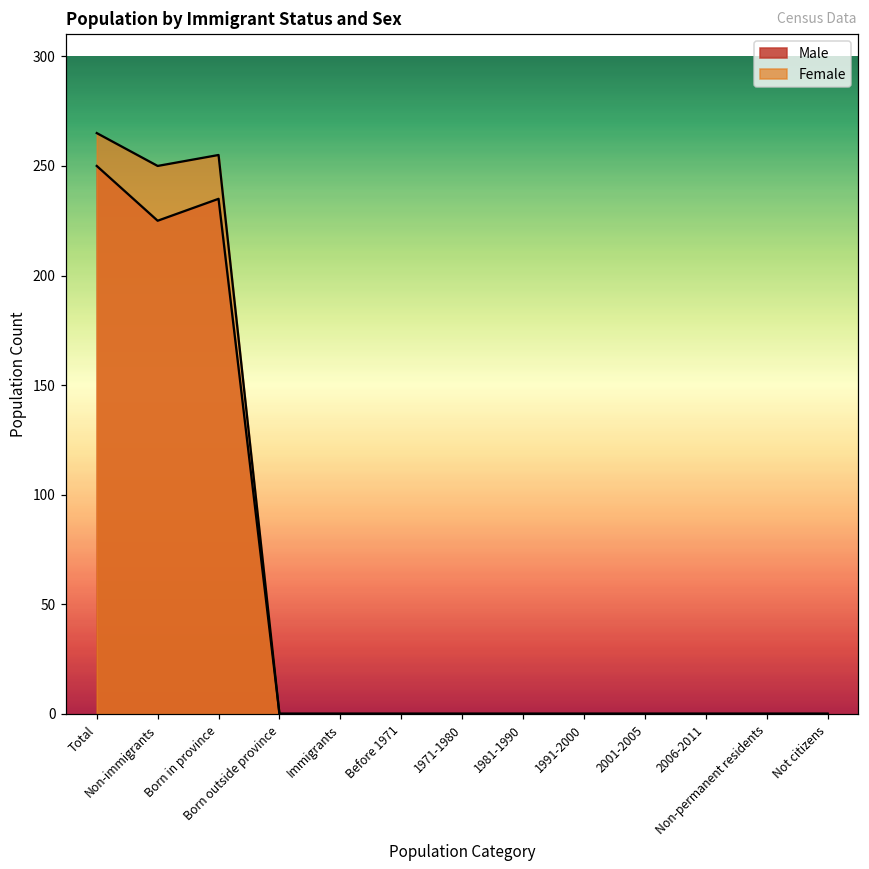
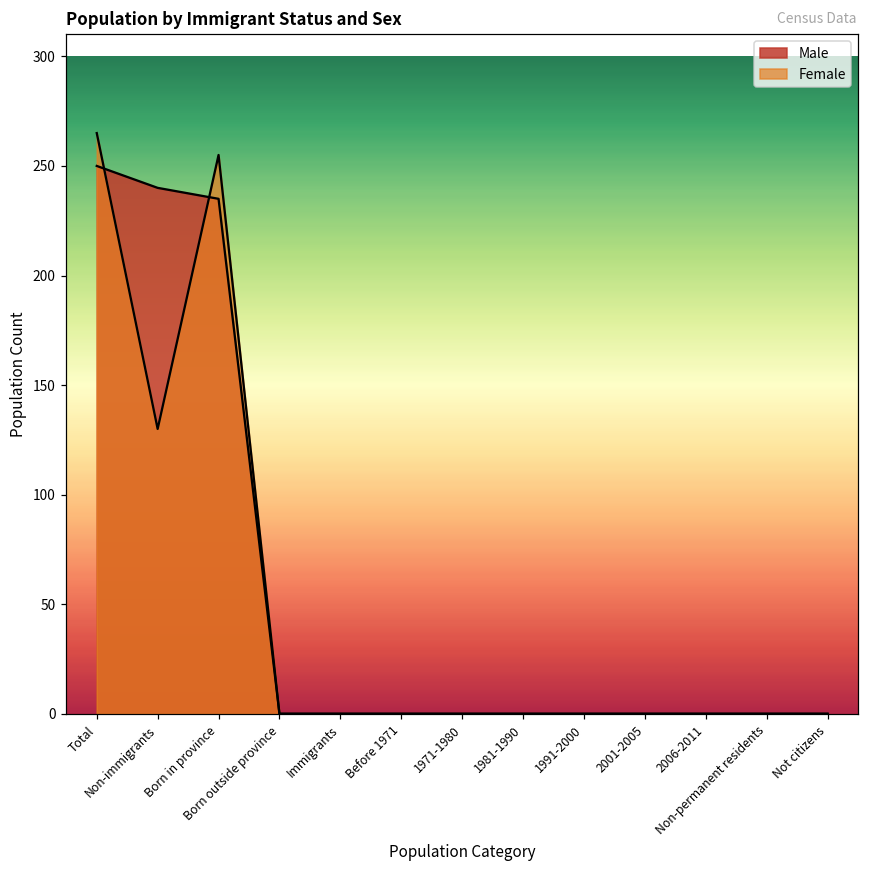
  {
    "Male": {
      "Total": 250,
-     "Non-immigrants": 225,
+     "Non-immigrants": 240,
      "Born in province": 235
    },
    "Female": {
      "Total": 265,
-     "Non-immigrants": 250,
+     "Non-immigrants": 130,
      "Born in province": 255
    }
  }
